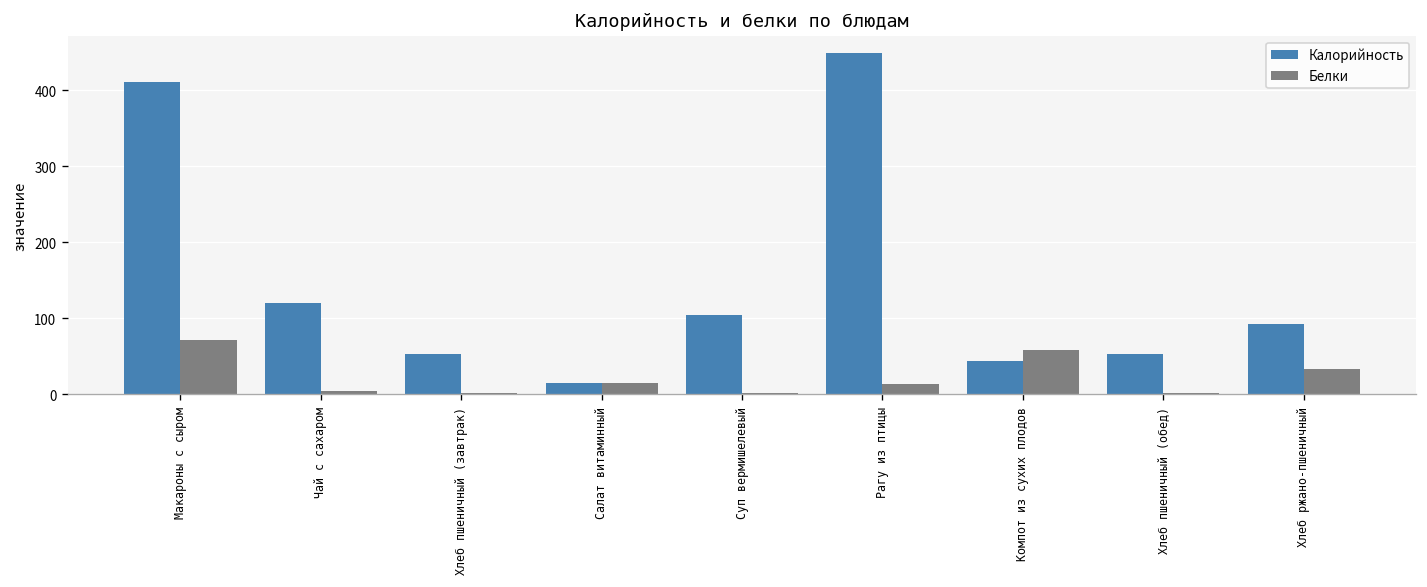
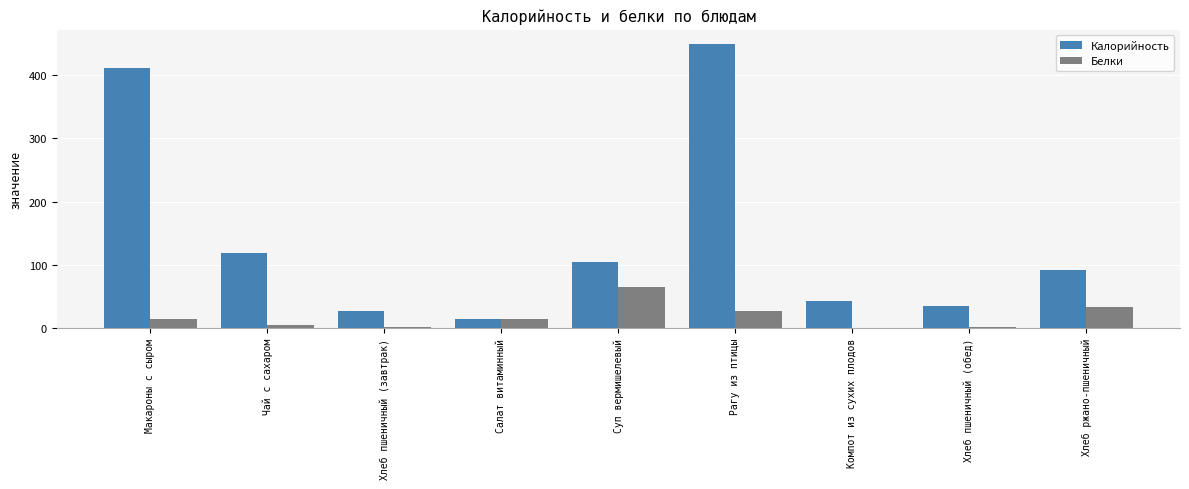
  {
    "Калорийность": {
      "Макароны с сыром": 410,
      "Чай с сахаром": 120,
-     "Хлеб пшеничный (завтрак)": 50,
+     "Хлеб пшеничный (завтрак)": 30,
      "Салат витаминный": 20,
      "Суп вермишелевый": 100,
      "Рагу из птицы": 450,
      "Компот из сухих плодов": 40,
-     "Хлеб пшеничный (обед)": 50,
+     "Хлеб пшеничный (обед)": 40,
      "Хлеб ржано-пшеничный": 90
    },
    "Белки": {
-     "Макароны с сыром": 70,
+     "Макароны с сыром": 20,
      "Чай с сахаром": 0,
      "Салат витаминный": 10,
-     "Суп вермишелевый": 0,
-     "Рагу из птицы": 10,
-     "Компот из сухих плодов": 60,
+     "Суп вермишелевый": 60,
+     "Рагу из птицы": 30,
+     "Компот из сухих плодов": 0,
      "Хлеб ржано-пшеничный": 30
    }
  }
